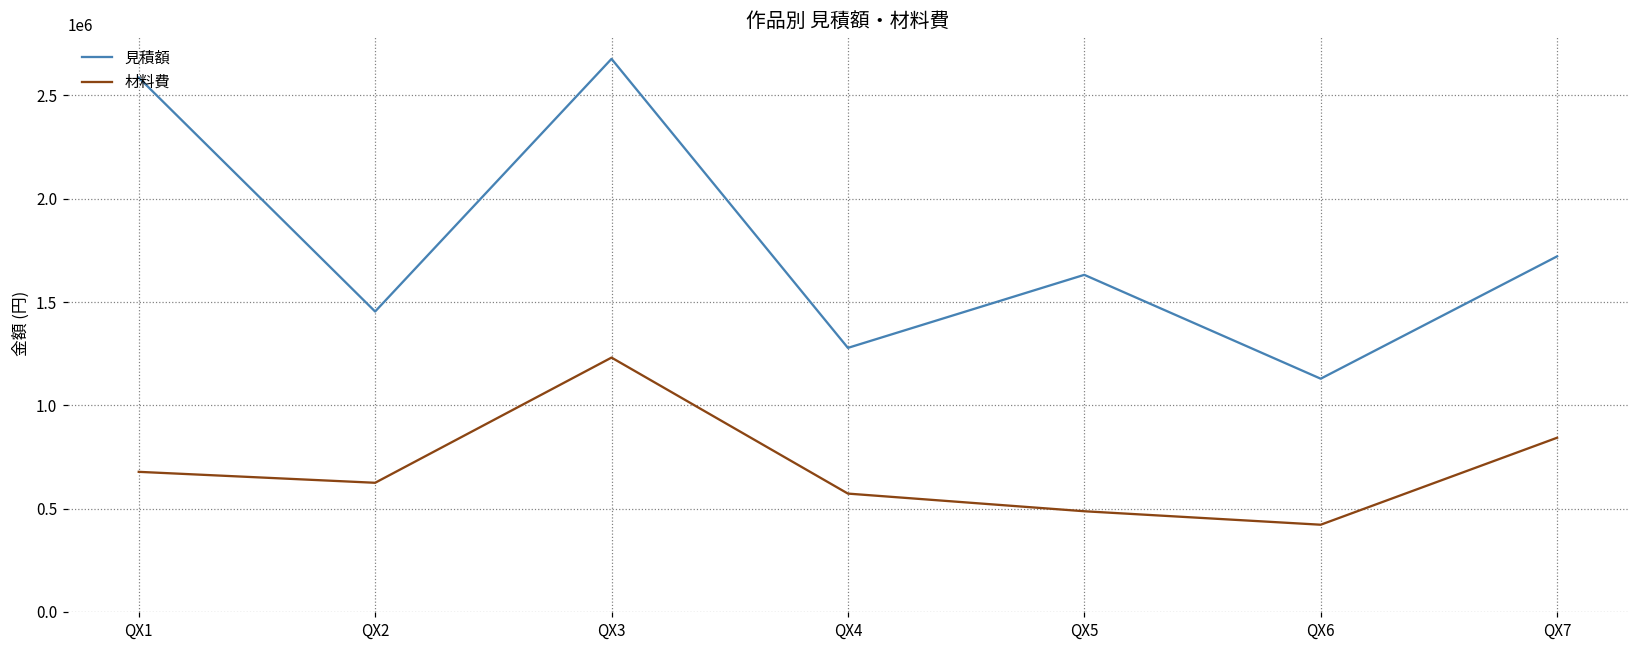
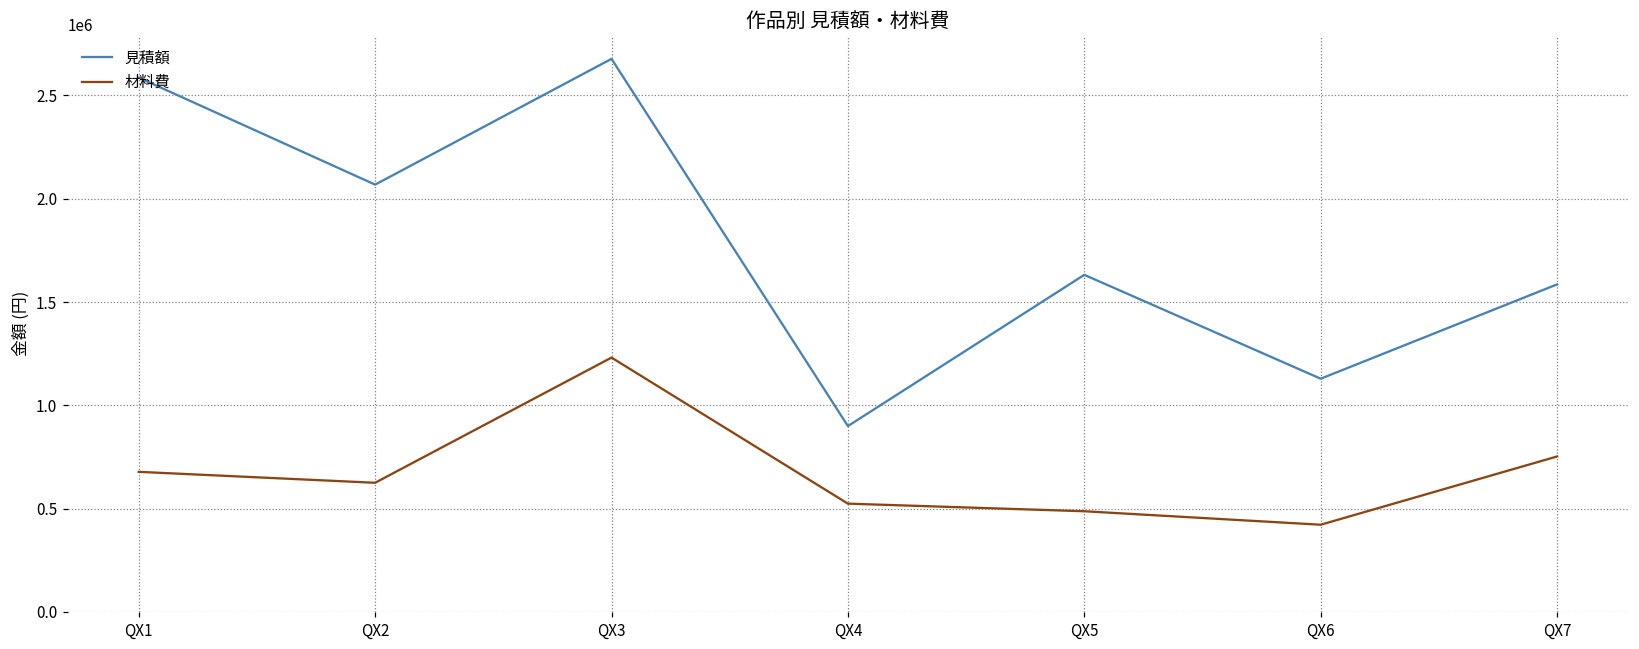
  {
    "見積額": {
      "QX1": 2590000,
-     "QX2": 1450000,
+     "QX2": 2070000,
      "QX3": 2680000,
-     "QX4": 1280000,
+     "QX4": 900000,
      "QX5": 1630000,
      "QX6": 1130000,
-     "QX7": 1720000
+     "QX7": 1590000
    },
    "材料費": {
      "QX1": 680000,
      "QX2": 630000,
      "QX3": 1230000,
-     "QX4": 570000,
+     "QX4": 520000,
      "QX5": 490000,
      "QX6": 420000,
-     "QX7": 840000
+     "QX7": 750000
    }
  }
